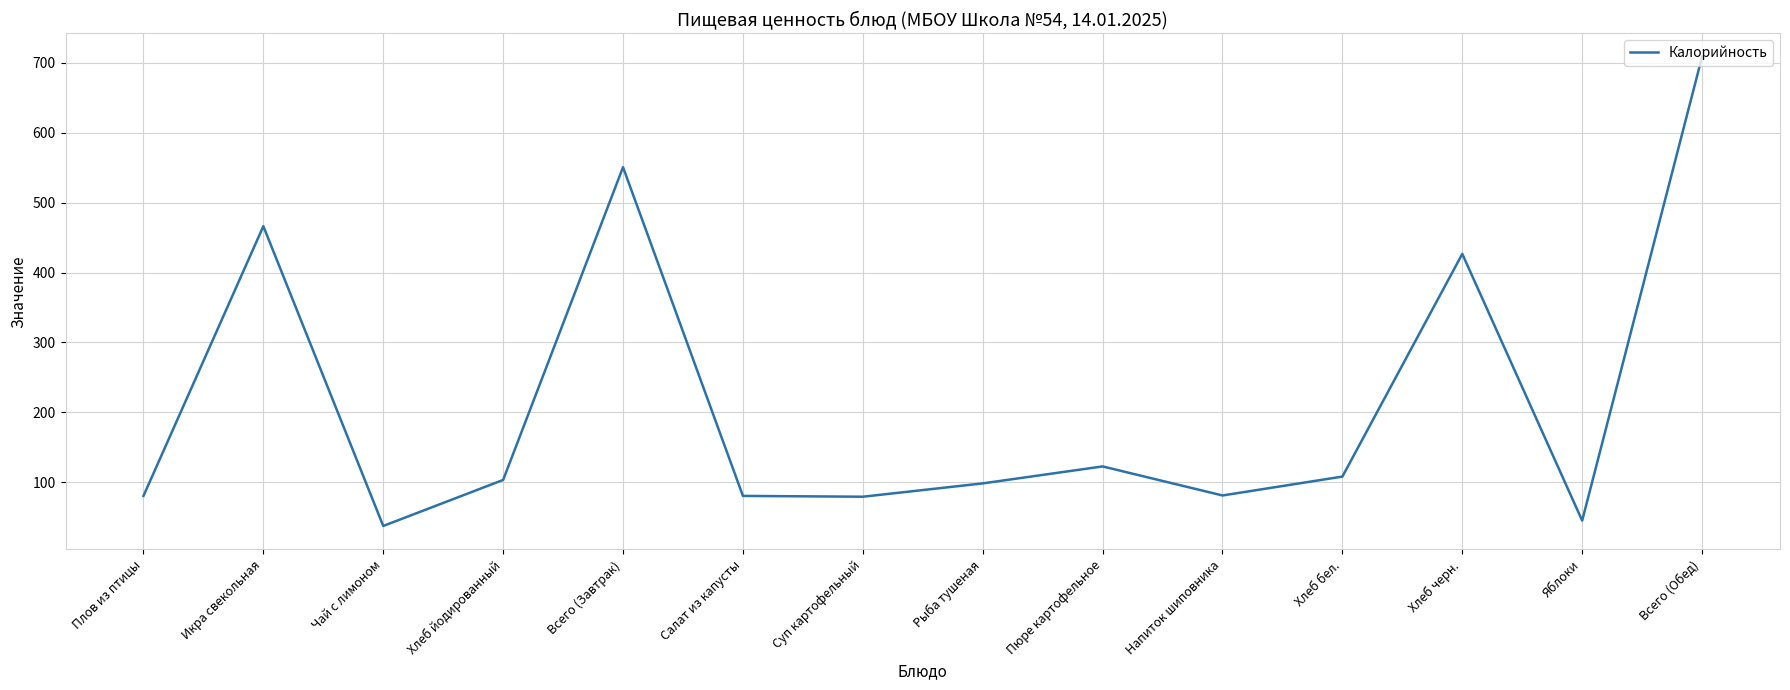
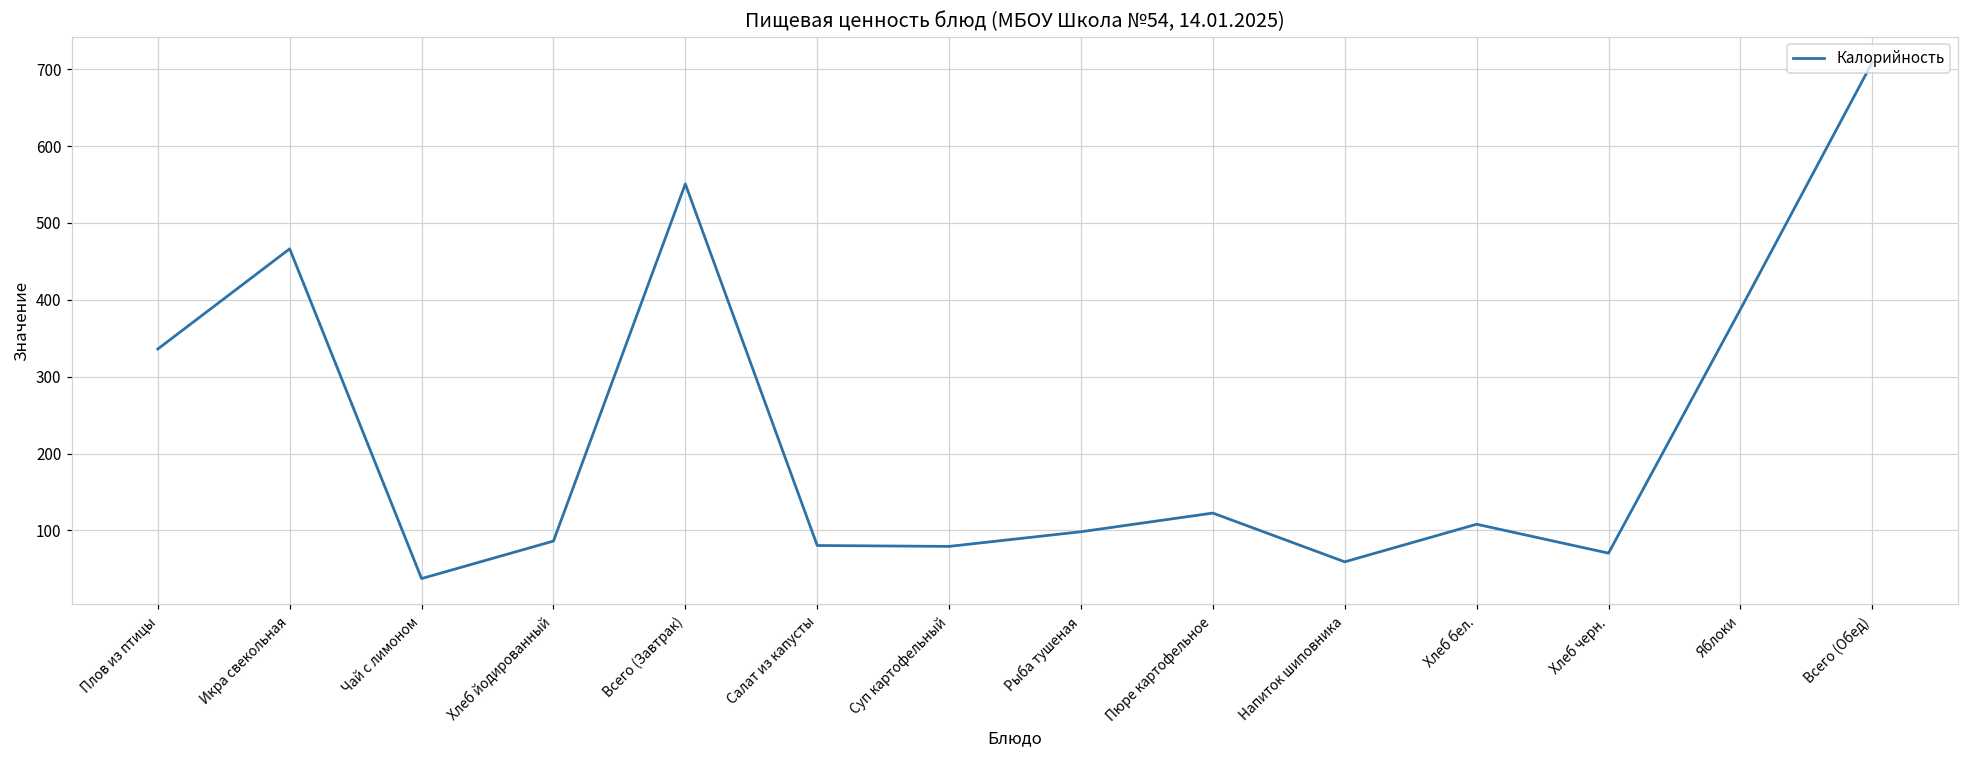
  {
-   "Плов из птицы": 80,
+   "Плов из птицы": 340,
    "Икра свекольная": 470,
    "Чай с лимоном": 40,
-   "Хлеб йодированный": 100,
+   "Хлеб йодированный": 90,
    "Всего (Завтрак)": 550,
    "Салат из капусты": 80,
    "Суп картофельный": 80,
    "Рыба тушеная": 100,
    "Пюре картофельное": 120,
-   "Напиток шиповника": 80,
+   "Напиток шиповника": 60,
    "Хлеб бел.": 110,
-   "Хлеб черн.": 430,
-   "Яблоки": 50
+   "Хлеб черн.": 70,
+   "Яблоки": 390
  }
